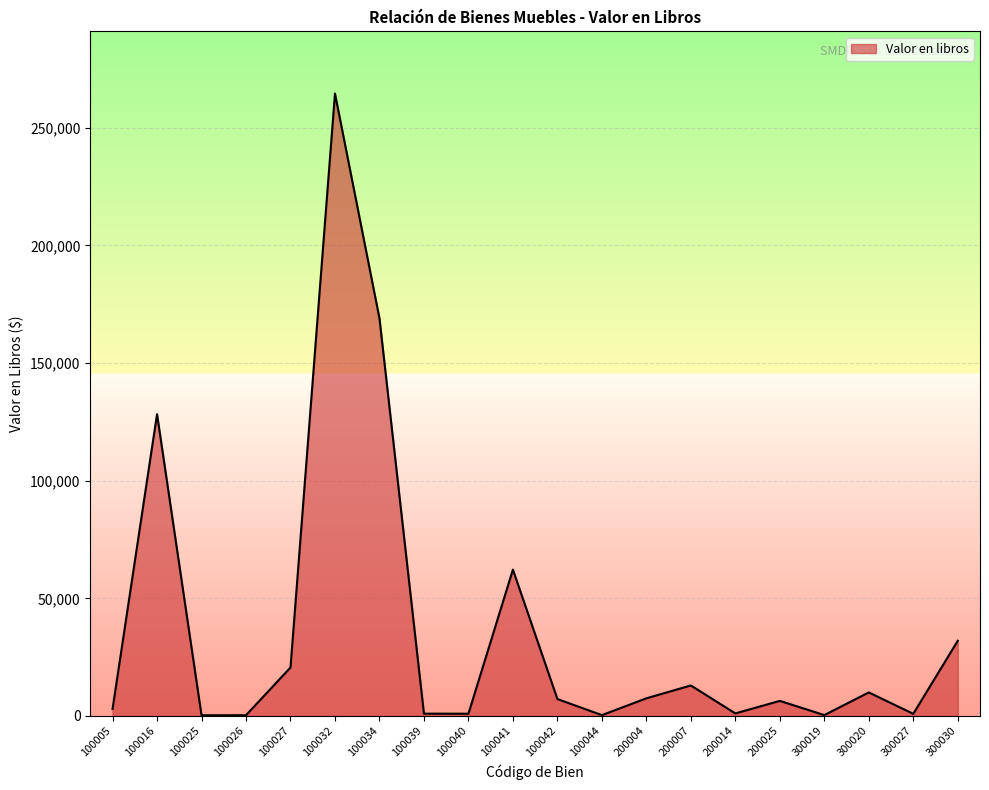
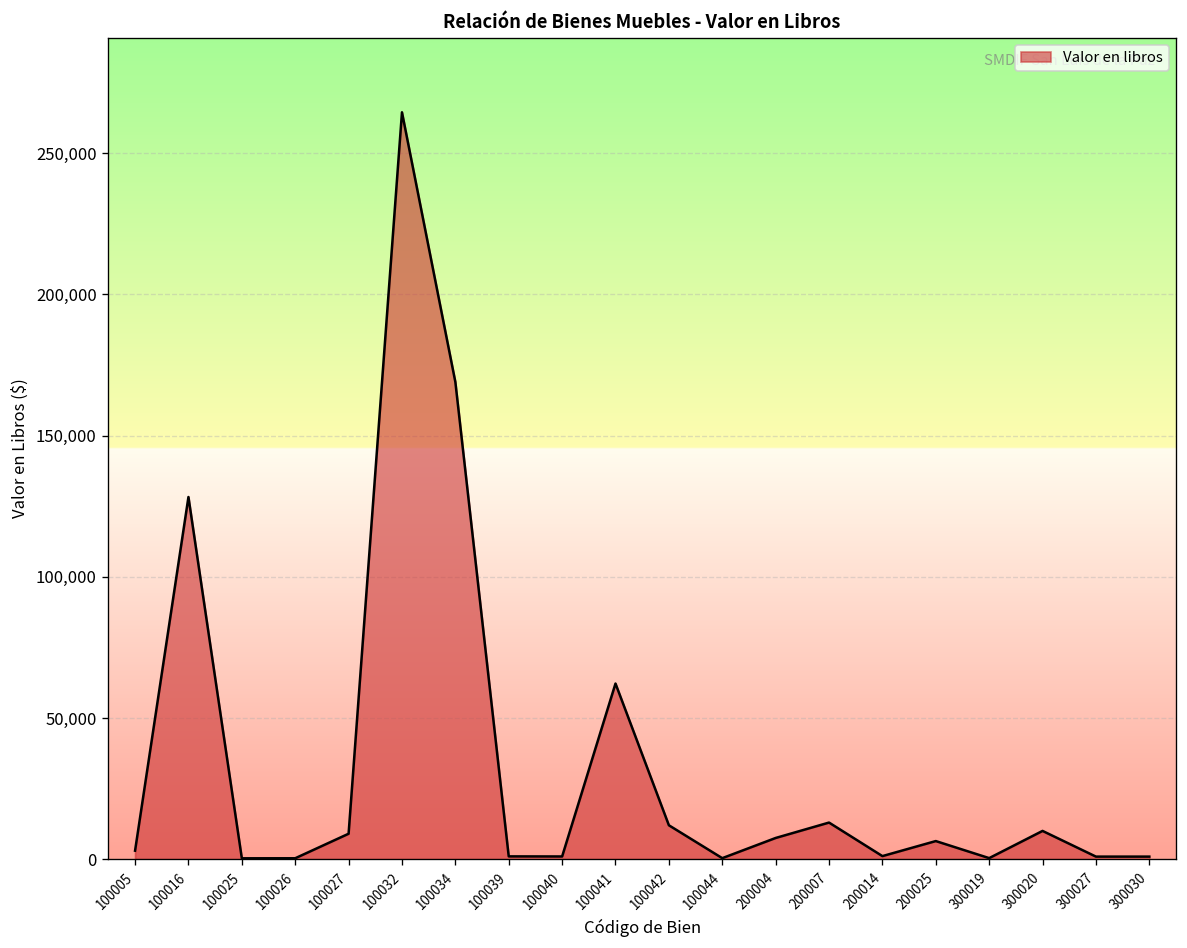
  {
    "100005": "3,000",
    "100016": "128,000",
    "100025": "0",
    "100026": "0",
-   "100027": "21,000",
+   "100027": "9,000",
    "100032": "265,000",
    "100034": "169,000",
    "100039": "1,000",
    "100040": "1,000",
    "100041": "62,000",
-   "100042": "7,000",
+   "100042": "12,000",
    "100044": "0",
    "200004": "7,000",
    "200007": "13,000",
    "200014": "1,000",
    "200025": "6,000",
    "300019": "0",
    "300020": "10,000",
    "300027": "1,000",
-   "300030": "32,000"
+   "300030": "1,000"
  }
